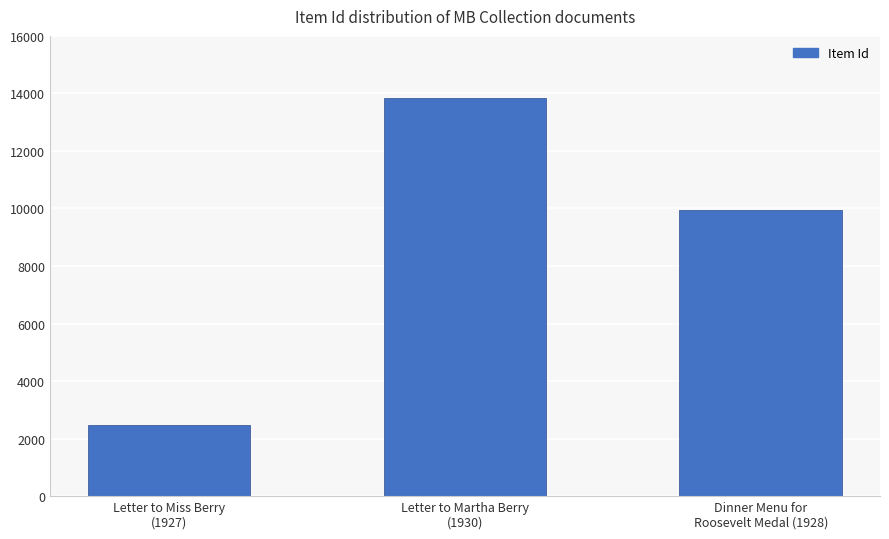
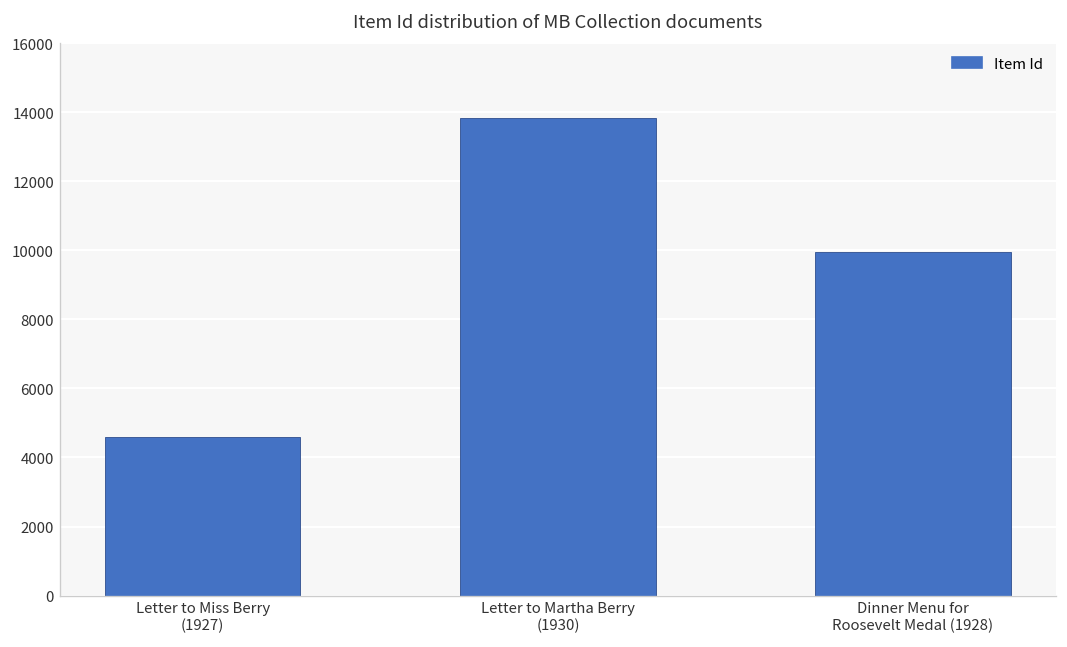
  {
-   "Letter to Miss Berry (1927)": 2500,
+   "Letter to Miss Berry (1927)": 4600,
    "Letter to Martha Berry (1930)": 13800,
    "Dinner Menu for Roosevelt Medal (1928)": 10000
  }
